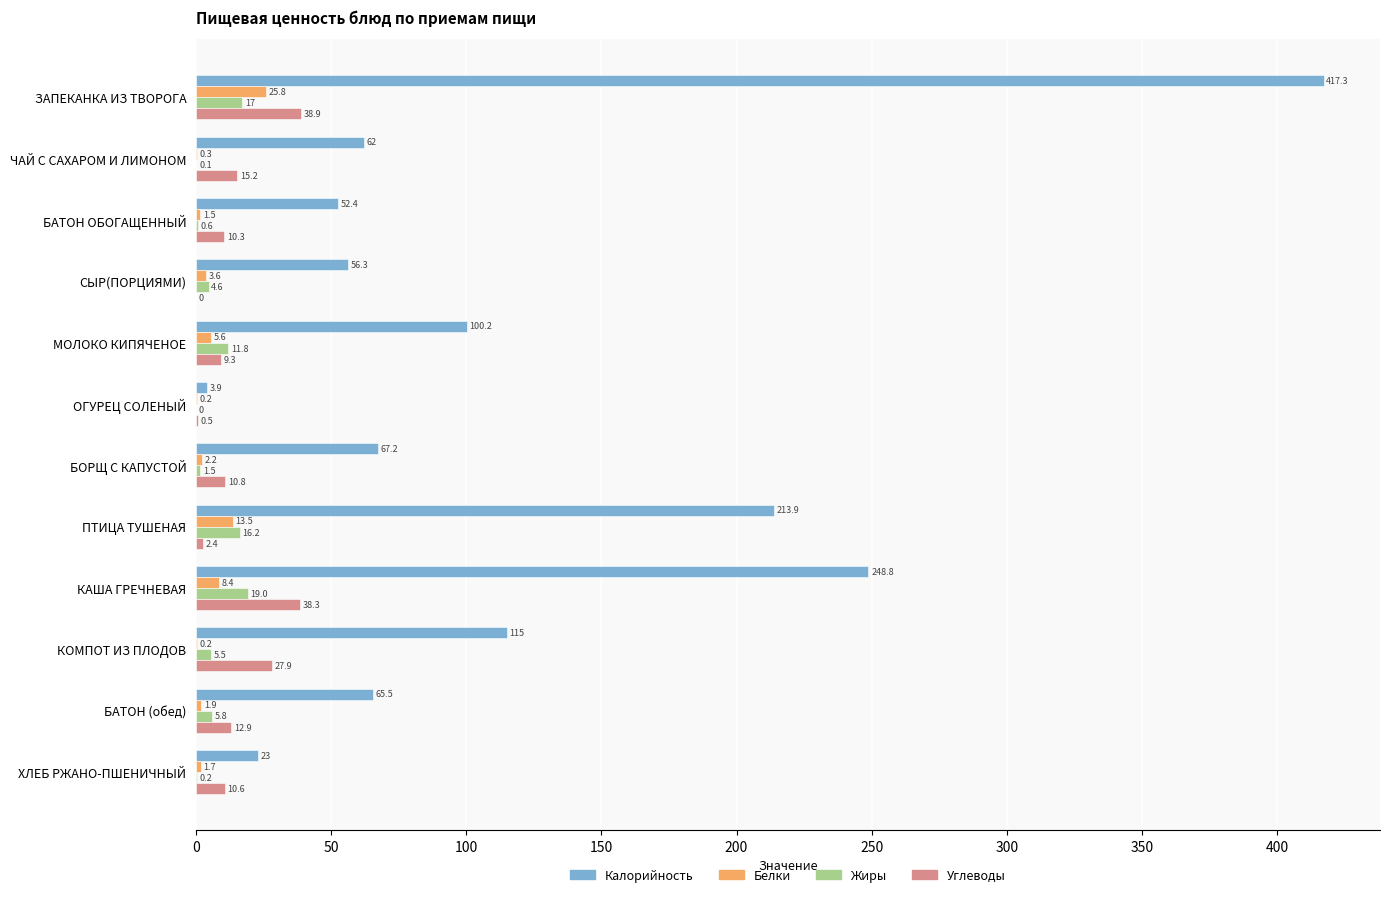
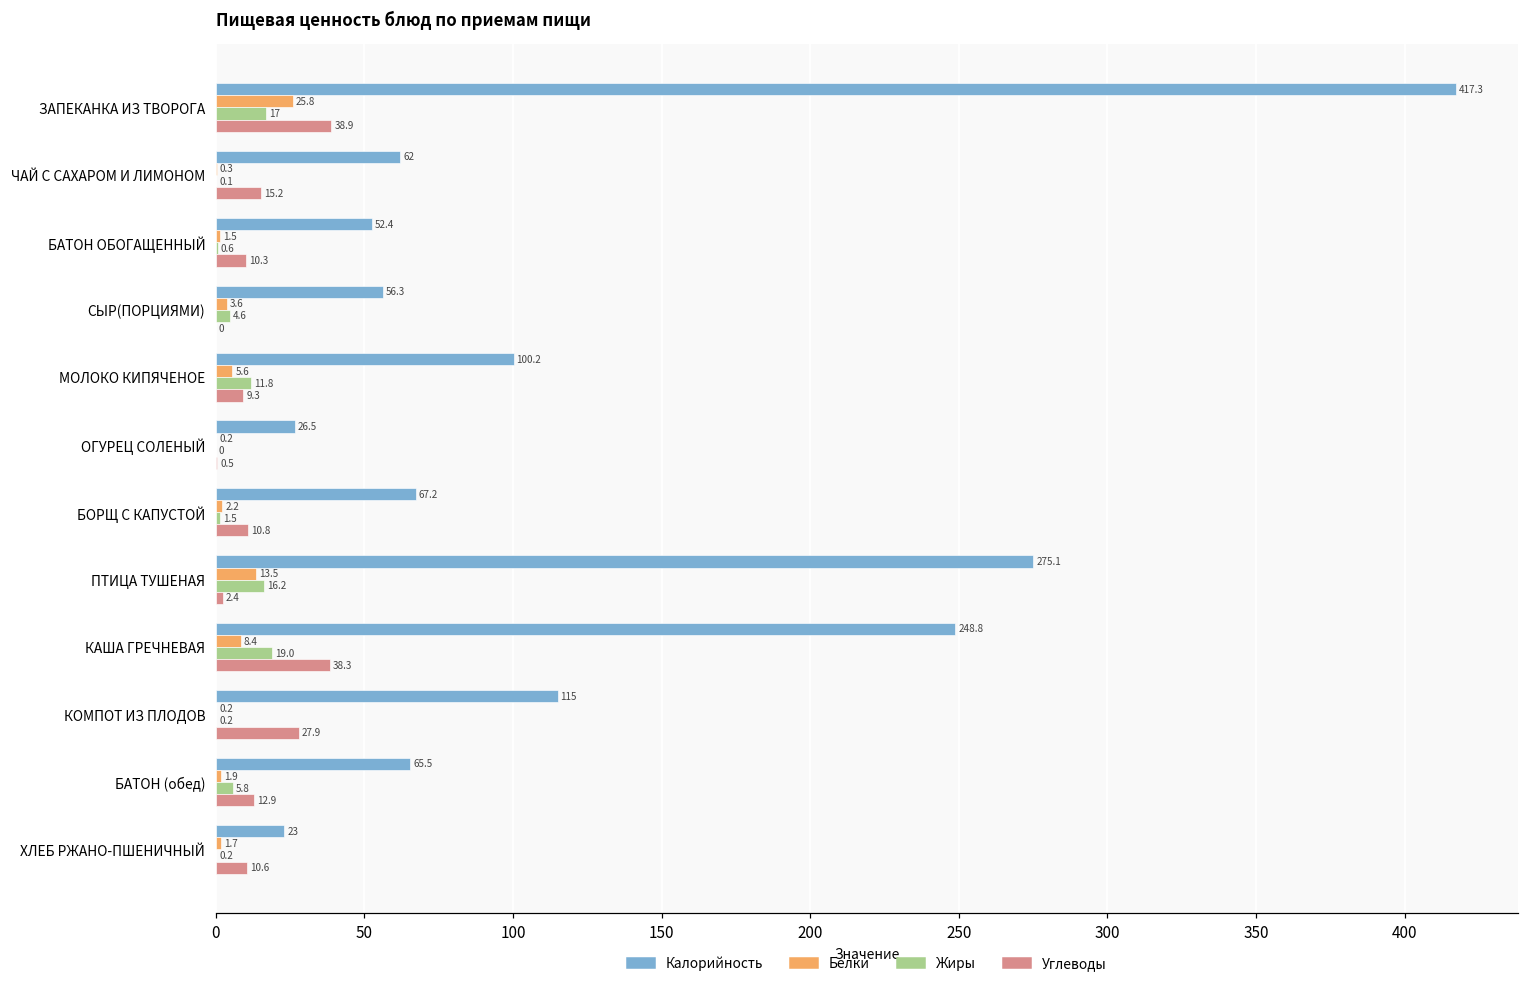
  {
    "Калорийность": {
      "ЗАПЕКАНКА ИЗ ТВОРОГА": 417.3,
      "ЧАЙ С САХАРОМ И ЛИМОНОМ": 62,
      "БАТОН ОБОГАЩЕННЫЙ": 52.4,
      "СЫР(ПОРЦИЯМИ)": 56.3,
      "МОЛОКО КИПЯЧЕНОЕ": 100.2,
-     "ОГУРЕЦ СОЛЕНЫЙ": 3.9,
+     "ОГУРЕЦ СОЛЕНЫЙ": 26.5,
      "БОРЩ С КАПУСТОЙ": 67.2,
-     "ПТИЦА ТУШЕНАЯ": 213.9,
+     "ПТИЦА ТУШЕНАЯ": 275.1,
      "КАША ГРЕЧНЕВАЯ": 248.8,
      "КОМПОТ ИЗ ПЛОДОВ": 115,
      "БАТОН (обед)": 65.5,
      "ХЛЕБ РЖАНО-ПШЕНИЧНЫЙ": 23
    },
    "Жиры": {
      "ЗАПЕКАНКА ИЗ ТВОРОГА": 17,
      "ЧАЙ С САХАРОМ И ЛИМОНОМ": 0.1,
      "БАТОН ОБОГАЩЕННЫЙ": 0.6,
      "СЫР(ПОРЦИЯМИ)": 4.6,
      "МОЛОКО КИПЯЧЕНОЕ": 11.8,
      "ОГУРЕЦ СОЛЕНЫЙ": 0,
      "БОРЩ С КАПУСТОЙ": 1.5,
      "ПТИЦА ТУШЕНАЯ": 16.2,
      "КАША ГРЕЧНЕВАЯ": 19.0,
-     "КОМПОТ ИЗ ПЛОДОВ": 5.5,
+     "КОМПОТ ИЗ ПЛОДОВ": 0.2,
      "БАТОН (обед)": 5.8,
      "ХЛЕБ РЖАНО-ПШЕНИЧНЫЙ": 0.2
    }
  }
